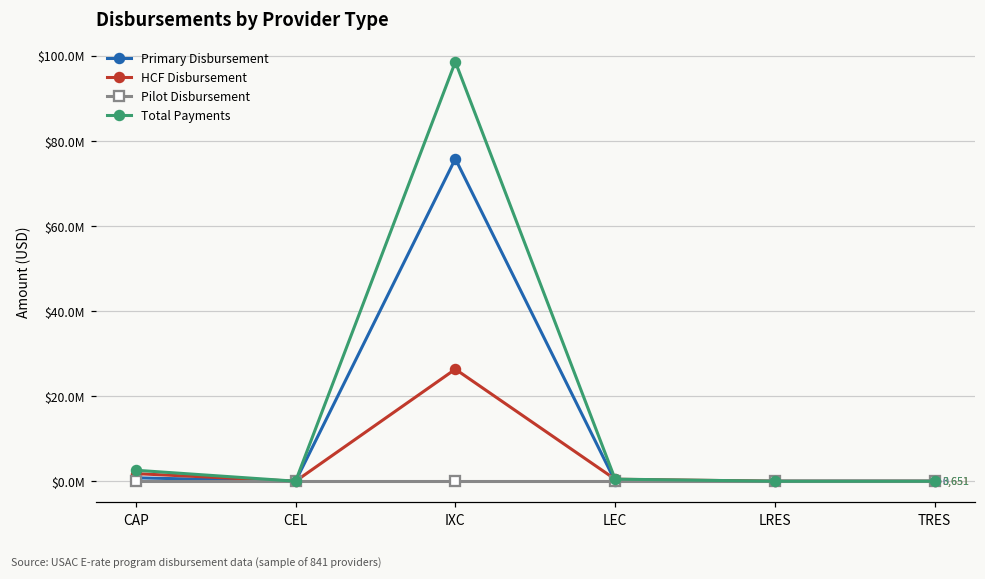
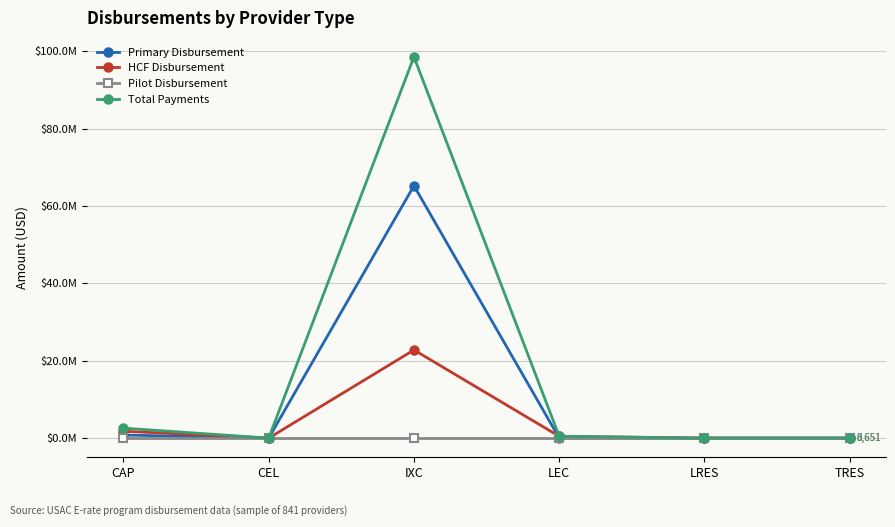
  {
    "Primary Disbursement": {
      "CAP": "$1000000",
-     "IXC": "$76000000"
+     "IXC": "$65000000"
    },
    "HCF Disbursement": {
      "CAP": "$2000000",
-     "IXC": "$26000000"
+     "IXC": "$23000000"
    },
    "Pilot Disbursement": {
      "CAP": "$0",
      "IXC": "$0"
    },
    "Total Payments": {
      "CAP": "$3000000",
      "IXC": "$99000000"
    }
  }
